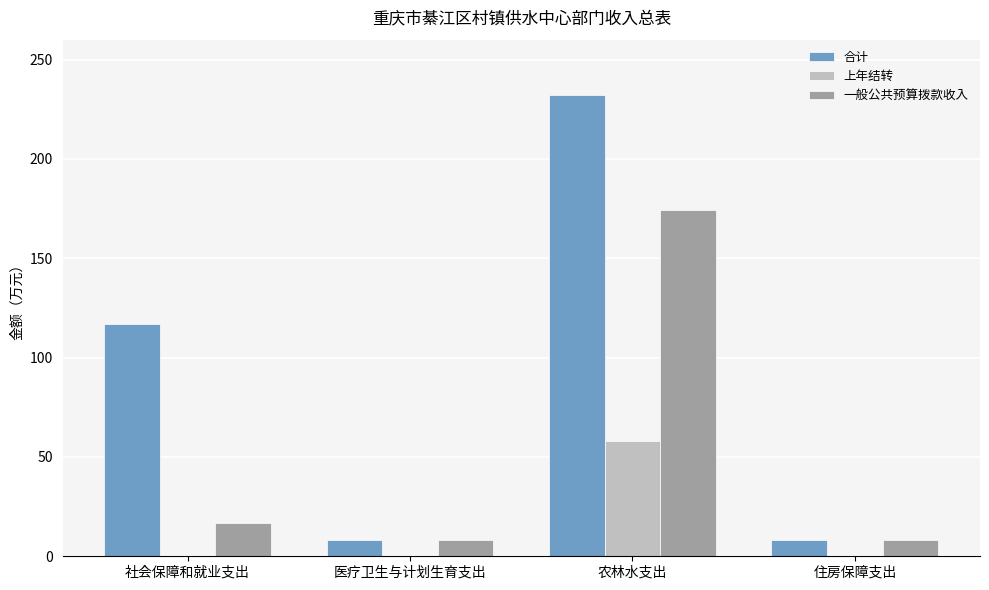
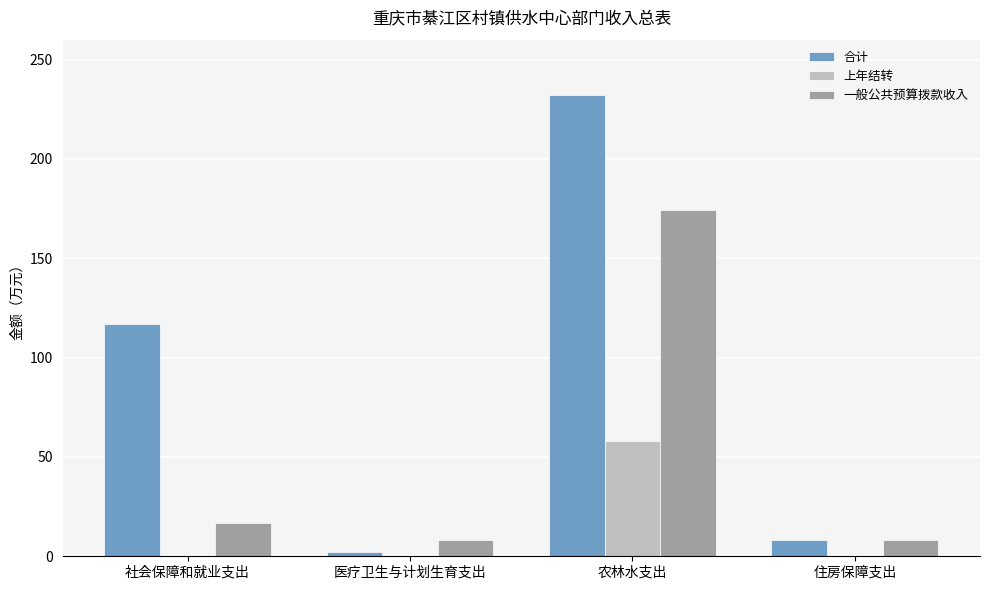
  {
    "合计": {
      "社会保障和就业支出": 117,
-     "医疗卫生与计划生育支出": 8,
+     "医疗卫生与计划生育支出": 2,
      "农林水支出": 232,
      "住房保障支出": 8
    }
  }
